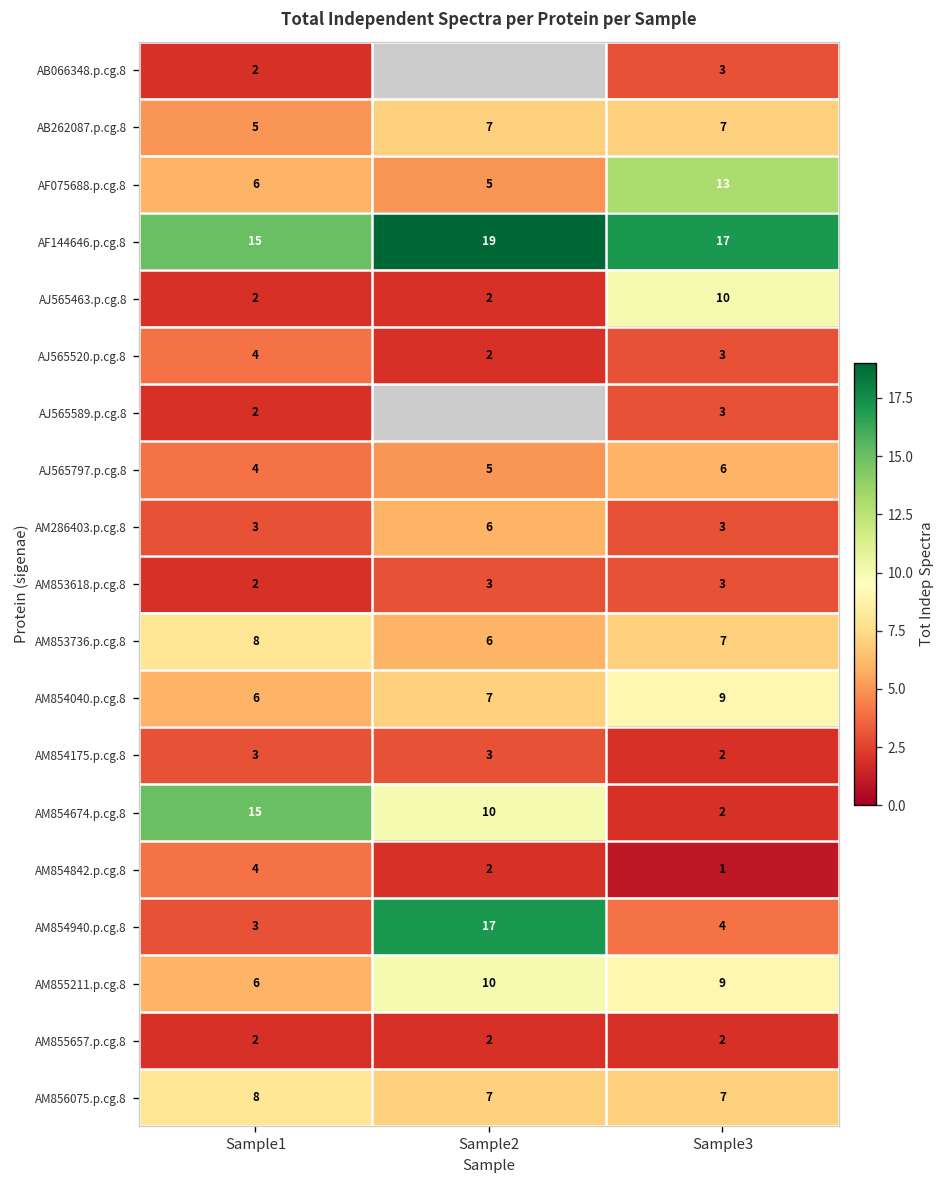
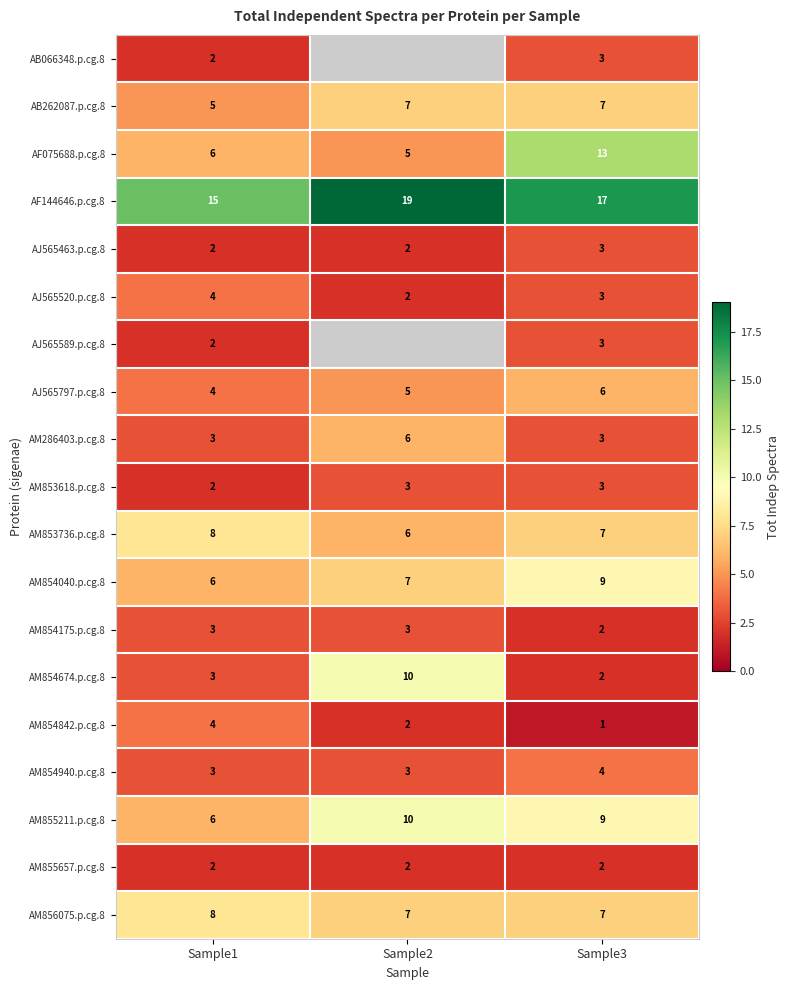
  {
    "AB066348.p.cg.8": {
      "Sample1": 2,
      "Sample3": 3
    },
    "AB262087.p.cg.8": {
      "Sample1": 5,
      "Sample2": 7,
      "Sample3": 7
    },
    "AF075688.p.cg.8": {
      "Sample1": 6,
      "Sample2": 5,
      "Sample3": 13
    },
    "AF144646.p.cg.8": {
      "Sample1": 15,
      "Sample2": 19,
      "Sample3": 17
    },
    "AJ565463.p.cg.8": {
      "Sample1": 2,
      "Sample2": 2,
-     "Sample3": 10
+     "Sample3": 3
    },
    "AJ565520.p.cg.8": {
      "Sample1": 4,
      "Sample2": 2,
      "Sample3": 3
    },
    "AJ565589.p.cg.8": {
      "Sample1": 2,
      "Sample3": 3
    },
    "AJ565797.p.cg.8": {
      "Sample1": 4,
      "Sample2": 5,
      "Sample3": 6
    },
    "AM286403.p.cg.8": {
      "Sample1": 3,
      "Sample2": 6,
      "Sample3": 3
    },
    "AM853618.p.cg.8": {
      "Sample1": 2,
      "Sample2": 3,
      "Sample3": 3
    },
    "AM853736.p.cg.8": {
      "Sample1": 8,
      "Sample2": 6,
      "Sample3": 7
    },
    "AM854040.p.cg.8": {
      "Sample1": 6,
      "Sample2": 7,
      "Sample3": 9
    },
    "AM854175.p.cg.8": {
      "Sample1": 3,
      "Sample2": 3,
      "Sample3": 2
    },
    "AM854674.p.cg.8": {
-     "Sample1": 15,
+     "Sample1": 3,
      "Sample2": 10,
      "Sample3": 2
    },
    "AM854842.p.cg.8": {
      "Sample1": 4,
      "Sample2": 2,
      "Sample3": 1
    },
    "AM854940.p.cg.8": {
      "Sample1": 3,
-     "Sample2": 17,
+     "Sample2": 3,
      "Sample3": 4
    },
    "AM855211.p.cg.8": {
      "Sample1": 6,
      "Sample2": 10,
      "Sample3": 9
    },
    "AM855657.p.cg.8": {
      "Sample1": 2,
      "Sample2": 2,
      "Sample3": 2
    },
    "AM856075.p.cg.8": {
      "Sample1": 8,
      "Sample2": 7,
      "Sample3": 7
    }
  }
